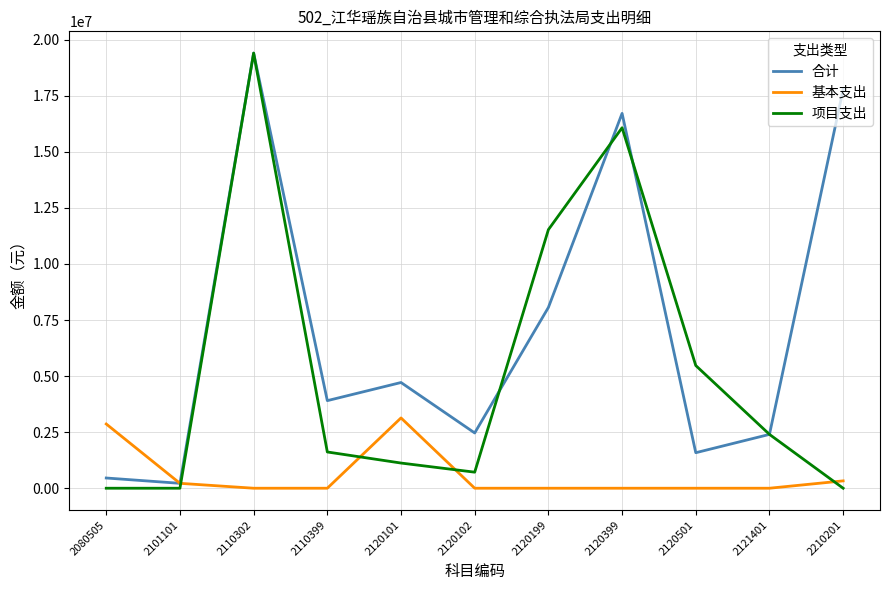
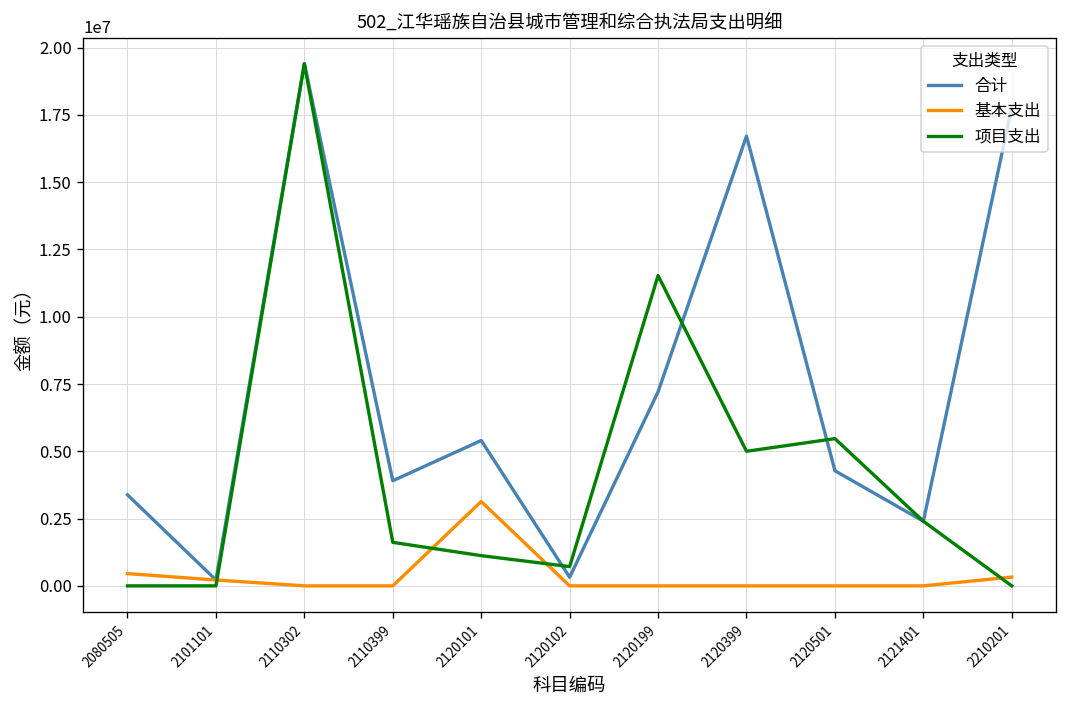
  {
    "合计": {
-     "2080505": 500000,
+     "2080505": 3400000,
      "2110399": 3900000,
-     "2120101": 4700000,
-     "2120102": 2500000,
-     "2120199": 8100000,
+     "2120101": 5400000,
+     "2120102": 300000,
+     "2120199": 7200000,
      "2120399": 16700000,
-     "2120501": 1600000
+     "2120501": 4300000
    },
    "基本支出": {
-     "2080505": 2900000,
+     "2080505": 500000,
      "2110302": 0,
      "2110399": 0,
      "2120101": 3100000,
      "2120102": 0,
      "2120199": 0,
      "2120399": 0,
      "2120501": 0,
      "2121401": 0,
      "2210201": 300000
    },
    "项目支出": {
      "2080505": 0,
      "2101101": 0,
      "2110399": 1600000,
      "2120101": 1100000,
      "2120102": 700000,
      "2120199": 11500000,
-     "2120399": 16100000,
+     "2120399": 5000000,
      "2120501": 5500000,
      "2210201": 0
    }
  }
